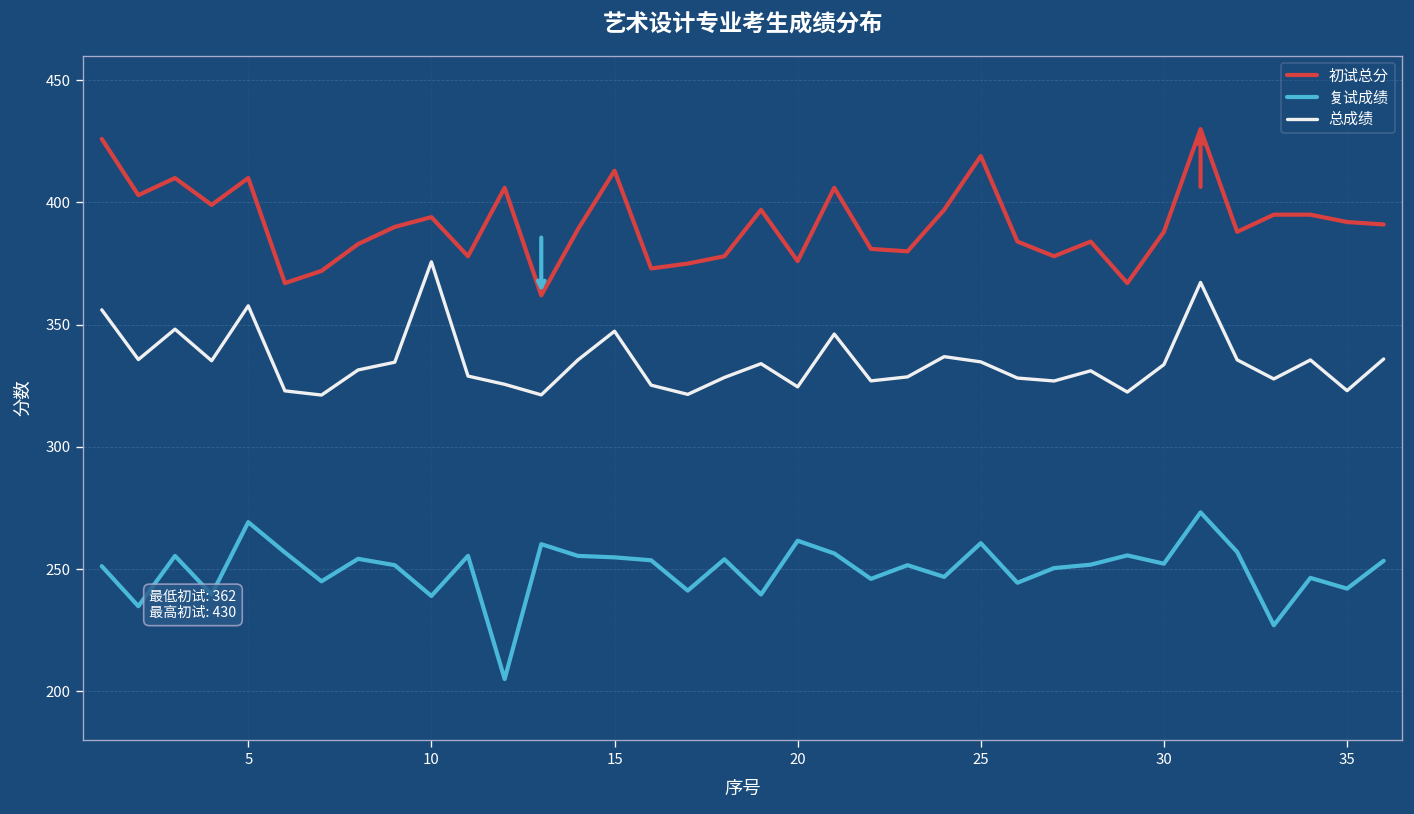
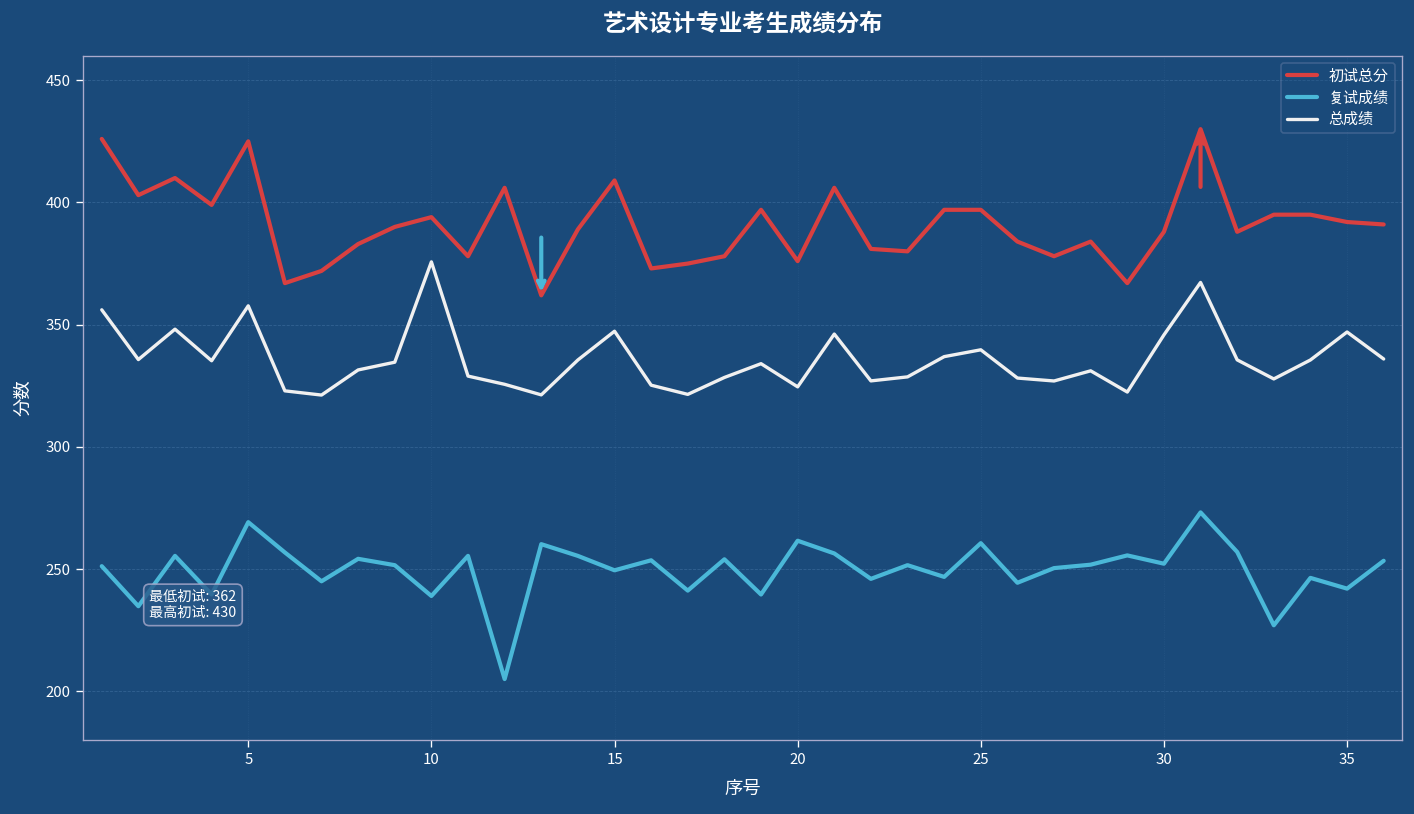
  {
    "初试总分": {
-     "5": 410,
+     "5": 425,
      "10": 394,
-     "15": 413,
+     "15": 409,
      "20": 376,
-     "25": 419,
+     "25": 397,
      "30": 388,
      "35": 392
    },
    "复试成绩": {
      "5": 269,
      "10": 239,
-     "15": 255,
+     "15": 250,
      "20": 262,
      "25": 261,
      "30": 252,
      "35": 242
    },
    "总成绩": {
      "5": 358,
      "10": 376,
      "15": 347,
      "20": 325,
-     "25": 335,
-     "30": 334,
-     "35": 323
+     "25": 340,
+     "30": 346,
+     "35": 347
    }
  }
